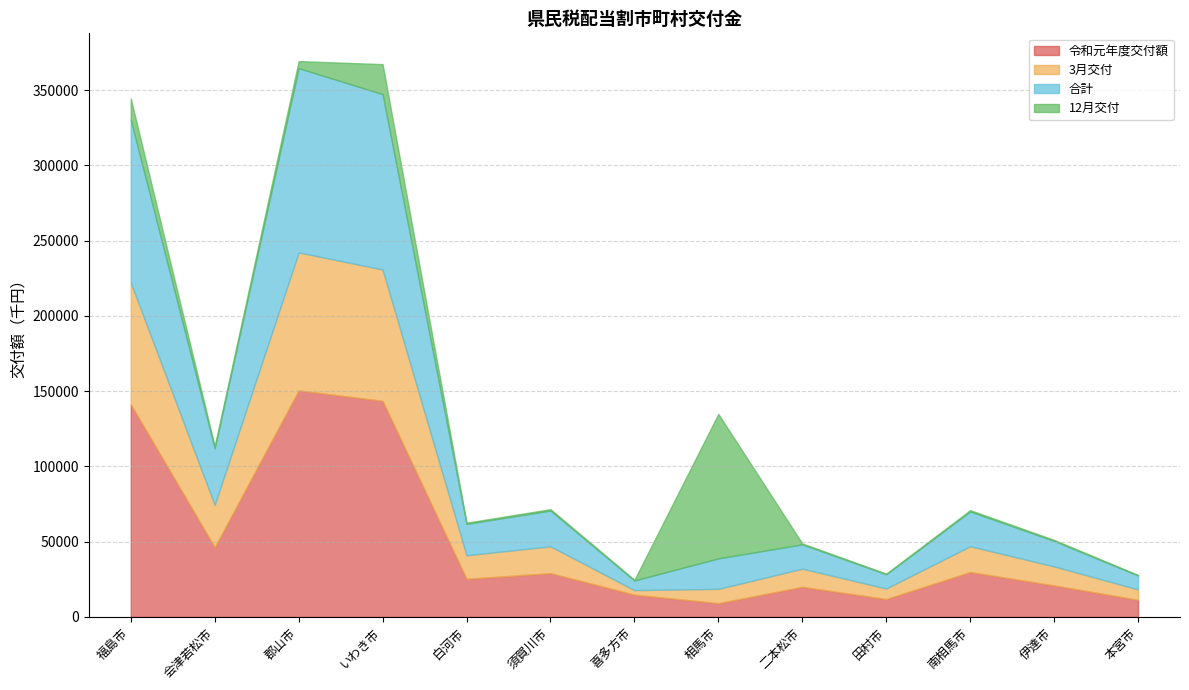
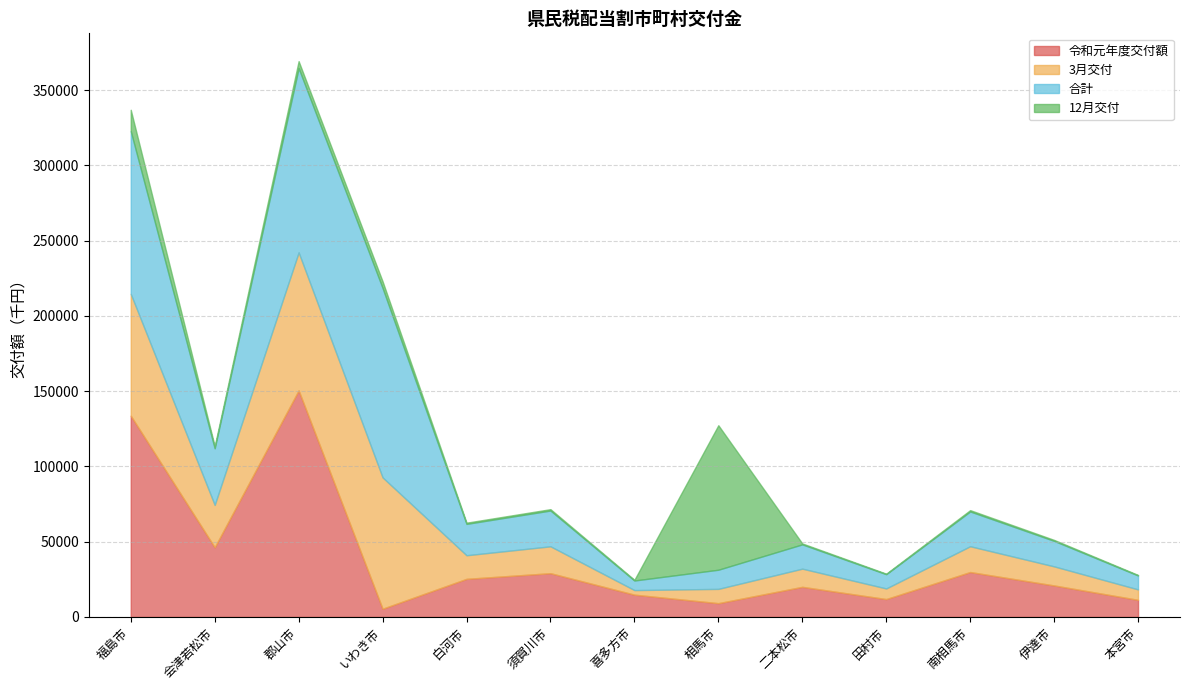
  {
    "令和元年度交付額": {
-     "福島市": 141000,
+     "福島市": 134000,
      "会津若松市": 46000,
      "郡山市": 150000,
-     "いわき市": 144000,
+     "いわき市": 5000,
      "白河市": 25000,
      "須賀川市": 29000,
      "喜多方市": 15000,
      "相馬市": 9000,
      "二本松市": 20000,
      "田村市": 12000,
      "南相馬市": 30000,
      "伊達市": 21000,
      "本宮市": 11000
    },
    "3月交付": {
      "福島市": 81000,
      "会津若松市": 28000,
      "郡山市": 92000,
      "いわき市": 87000,
      "白河市": 16000,
      "須賀川市": 18000,
      "喜多方市": 3000,
      "相馬市": 10000,
      "二本松市": 12000,
      "田村市": 7000,
      "南相馬市": 17000,
      "伊達市": 13000,
      "本宮市": 7000
    },
    "合計": {
      "福島市": 108000,
      "郡山市": 122000,
-     "いわき市": 117000,
-     "相馬市": 20000
+     "いわき市": 126000,
+     "相馬市": 13000
    },
    "12月交付": {
      "福島市": 14000,
      "郡山市": 5000,
-     "いわき市": 20000,
+     "いわき市": 4000,
      "相馬市": 96000
    }
  }
